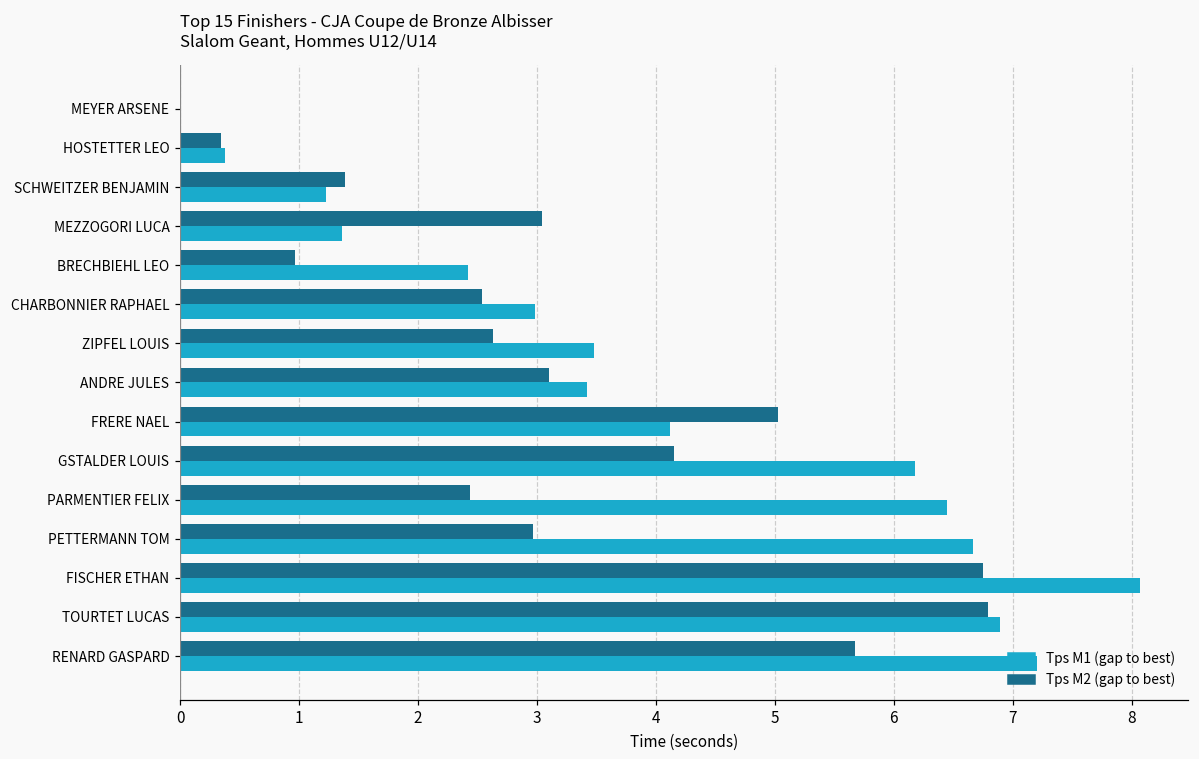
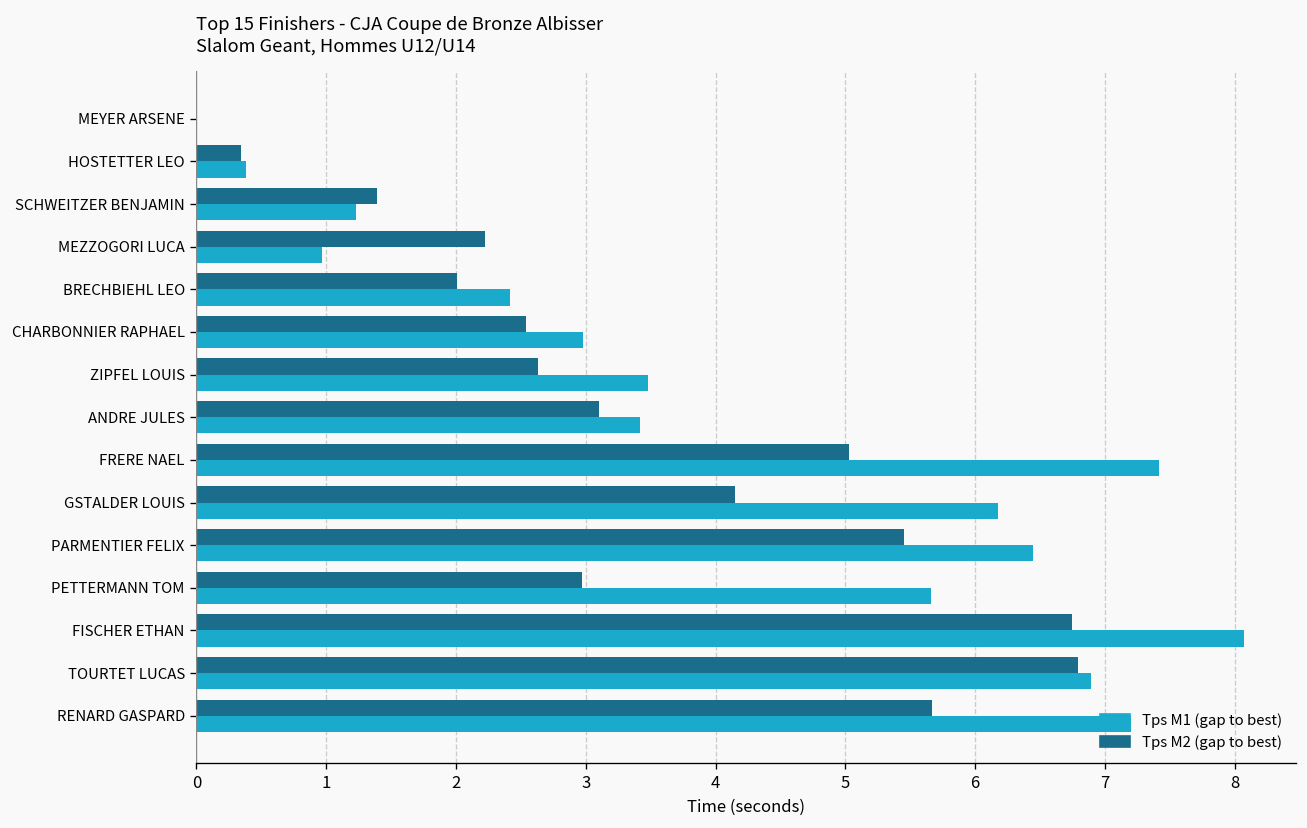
  {
    "Tps M1 (gap to best)": {
      "MEYER ARSENE": 0.00,
      "HOSTETTER LEO": 0.38,
      "SCHWEITZER BENJAMIN": 1.23,
-     "MEZZOGORI LUCA": 1.36,
+     "MEZZOGORI LUCA": 0.97,
      "BRECHBIEHL LEO": 2.42,
      "CHARBONNIER RAPHAEL": 2.98,
      "ZIPFEL LOUIS": 3.48,
      "ANDRE JULES": 3.42,
-     "FRERE NAEL": 4.12,
+     "FRERE NAEL": 7.42,
      "GSTALDER LOUIS": 6.18,
      "PARMENTIER FELIX": 6.45,
-     "PETTERMANN TOM": 6.67,
+     "PETTERMANN TOM": 5.66,
      "FISCHER ETHAN": 8.07,
      "TOURTET LUCAS": 6.89,
      "RENARD GASPARD": 7.20
    },
    "Tps M2 (gap to best)": {
      "MEYER ARSENE": 0.00,
      "HOSTETTER LEO": 0.34,
      "SCHWEITZER BENJAMIN": 1.39,
-     "MEZZOGORI LUCA": 3.04,
-     "BRECHBIEHL LEO": 0.97,
+     "MEZZOGORI LUCA": 2.22,
+     "BRECHBIEHL LEO": 2.01,
      "CHARBONNIER RAPHAEL": 2.54,
      "ZIPFEL LOUIS": 2.63,
      "ANDRE JULES": 3.10,
      "FRERE NAEL": 5.03,
      "GSTALDER LOUIS": 4.15,
-     "PARMENTIER FELIX": 2.44,
+     "PARMENTIER FELIX": 5.45,
      "PETTERMANN TOM": 2.97,
      "FISCHER ETHAN": 6.75,
      "TOURTET LUCAS": 6.79,
      "RENARD GASPARD": 5.67
    }
  }
